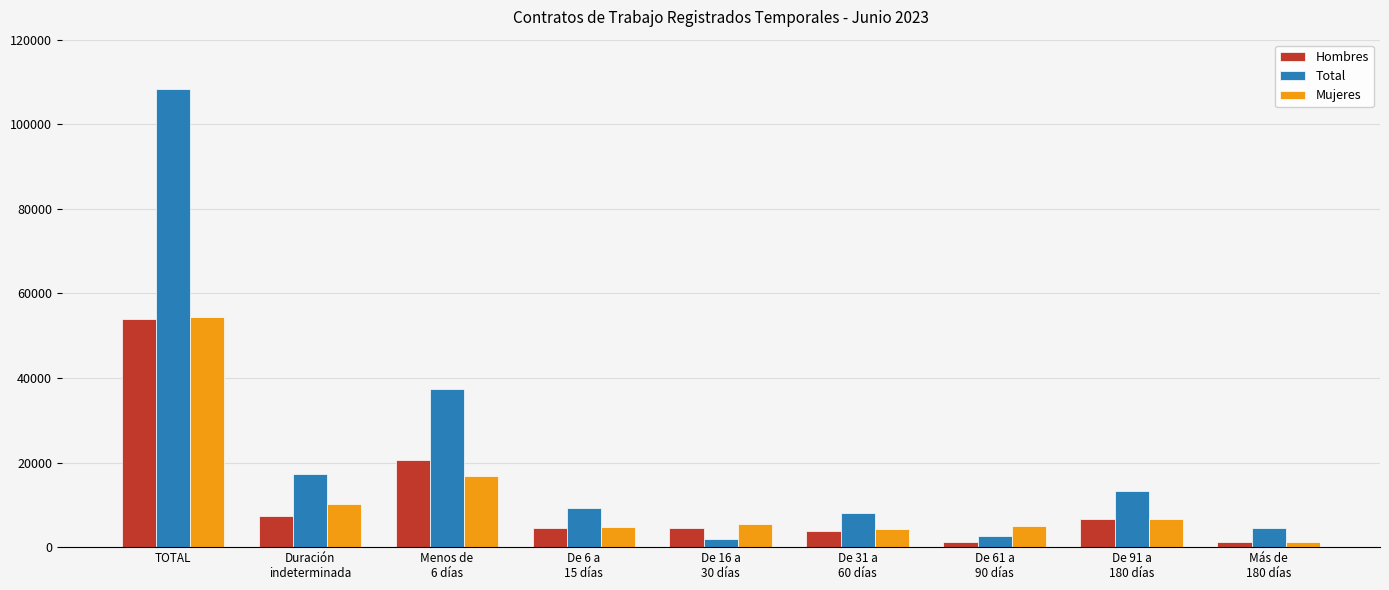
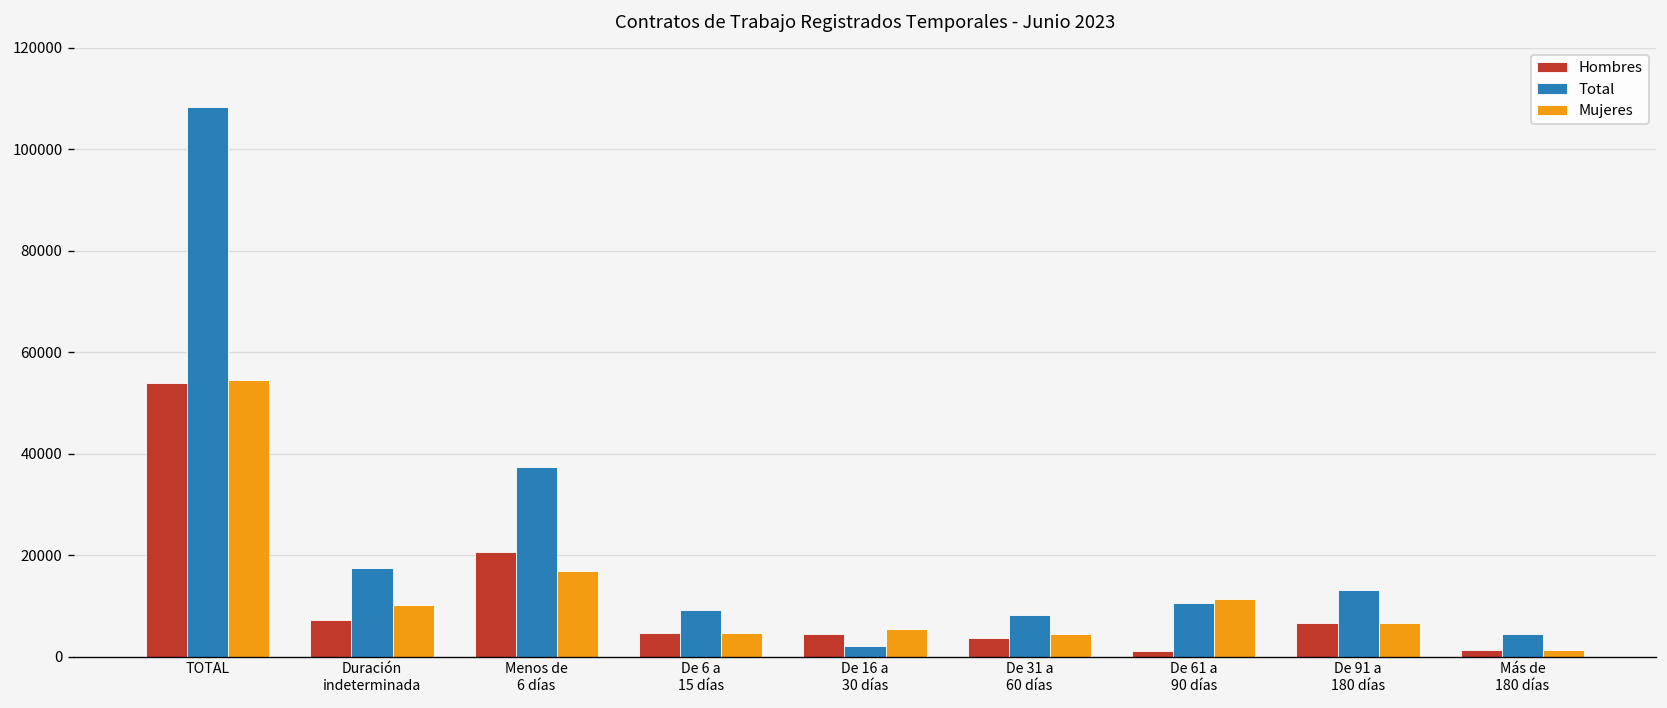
  {
    "Hombres": {
      "TOTAL": 54000,
      "Duración indeterminada": 7000,
      "Menos de 6 días": 21000,
      "De 6 a 15 días": 5000,
      "De 16 a 30 días": 4000,
      "De 31 a 60 días": 4000,
      "De 61 a 90 días": 1000,
      "De 91 a 180 días": 7000,
      "Más de 180 días": 1000
    },
    "Total": {
      "TOTAL": 108000,
      "Duración indeterminada": 17000,
      "Menos de 6 días": 37000,
      "De 6 a 15 días": 9000,
      "De 16 a 30 días": 2000,
      "De 31 a 60 días": 8000,
-     "De 61 a 90 días": 3000,
+     "De 61 a 90 días": 11000,
      "De 91 a 180 días": 13000,
      "Más de 180 días": 5000
    },
    "Mujeres": {
      "TOTAL": 54000,
      "Duración indeterminada": 10000,
      "Menos de 6 días": 17000,
      "De 6 a 15 días": 5000,
      "De 16 a 30 días": 5000,
      "De 31 a 60 días": 4000,
-     "De 61 a 90 días": 5000,
+     "De 61 a 90 días": 11000,
      "De 91 a 180 días": 7000,
      "Más de 180 días": 1000
    }
  }
